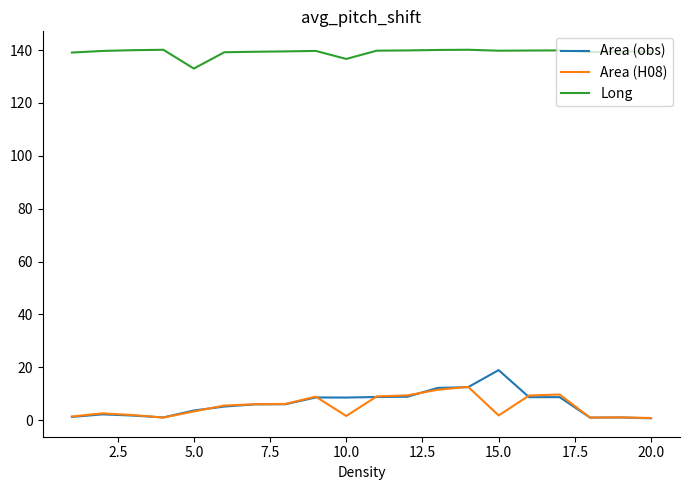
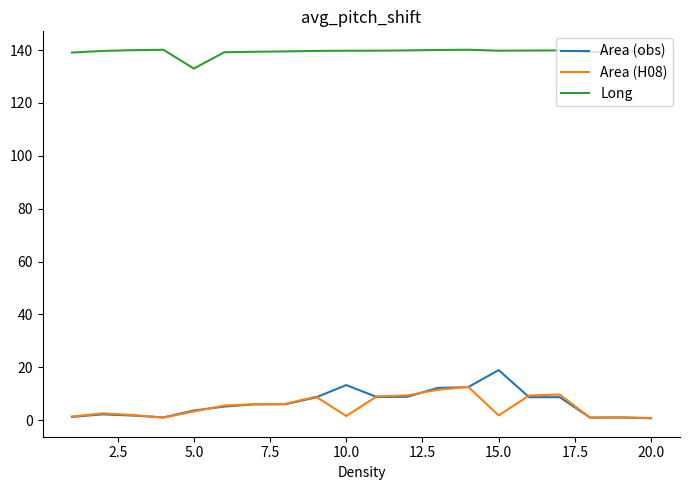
  {
    "Area (obs)": {
-     "10.0": 9,
+     "10.0": 13,
      "15.0": 19
    },
    "Area (H08)": {
      "10.0": 2,
      "15.0": 2
    },
    "Long": {
      "5.0": 133,
-     "10.0": 137,
+     "10.0": 140,
      "15.0": 140
    }
  }
